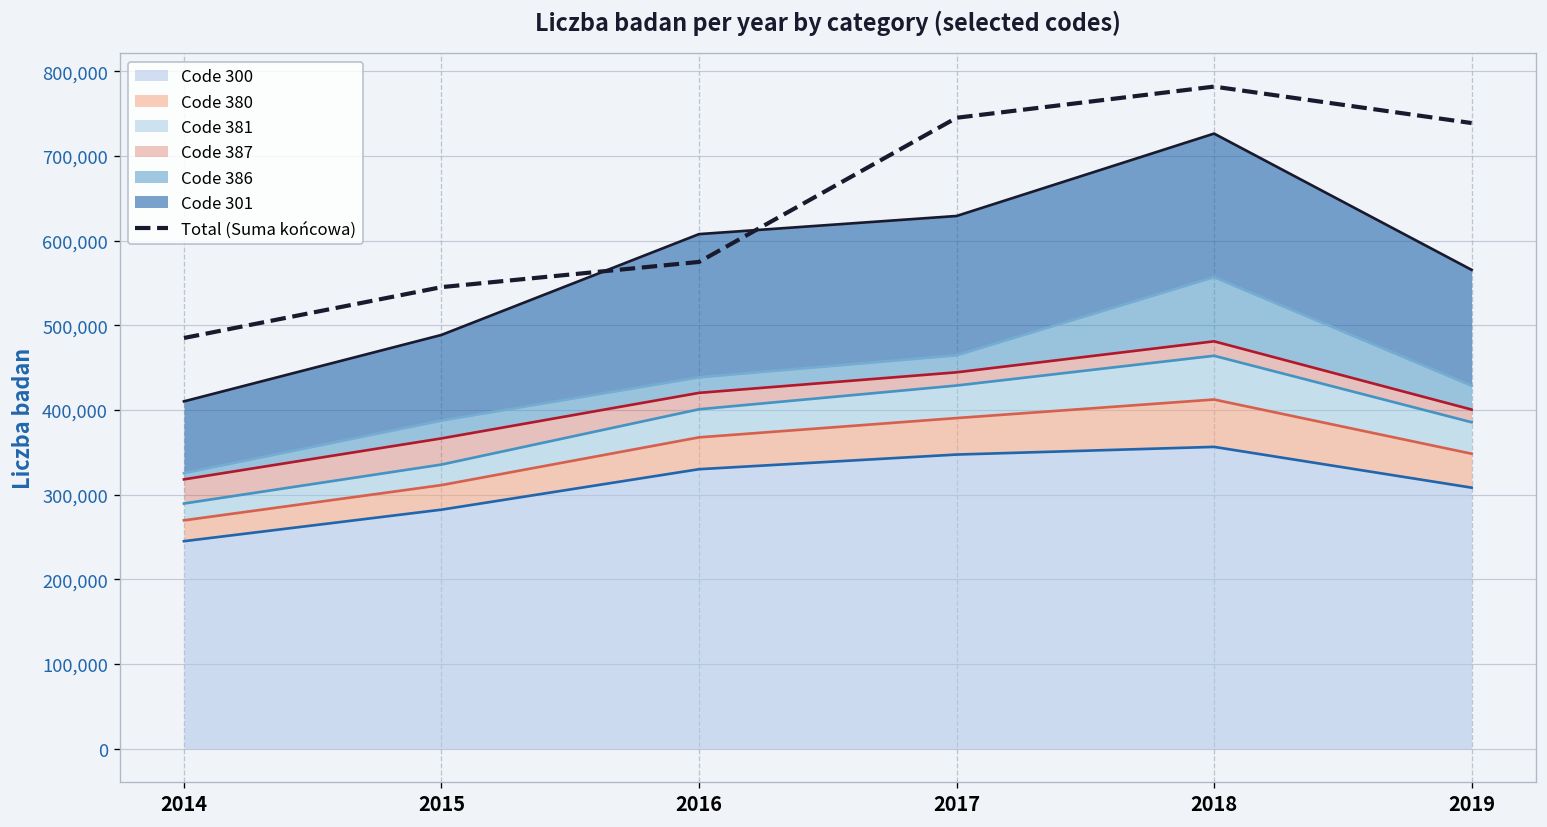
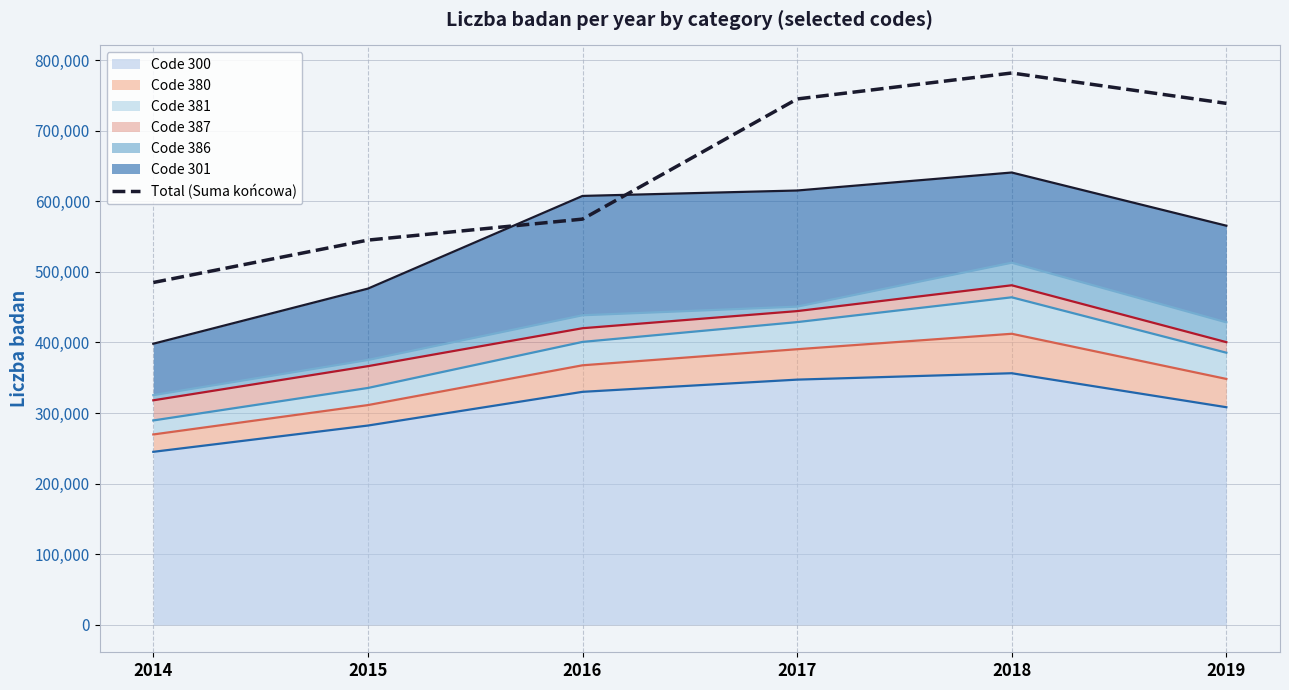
  {
    "Code 386": {
      "2014": "10,000",
-     "2015": "20,000",
+     "2015": "10,000",
      "2016": "20,000",
-     "2017": "20,000",
-     "2018": "80,000",
+     "2017": "10,000",
+     "2018": "30,000",
      "2019": "30,000"
    },
    "Code 301": {
-     "2014": "80,000",
+     "2014": "70,000",
      "2015": "100,000",
      "2016": "170,000",
      "2017": "160,000",
-     "2018": "170,000",
+     "2018": "130,000",
      "2019": "140,000"
    },
    "Total (Suma końcowa)": {
      "2014": "480,000",
      "2015": "550,000",
      "2016": "570,000",
      "2017": "750,000",
      "2018": "780,000",
      "2019": "740,000"
    }
  }
